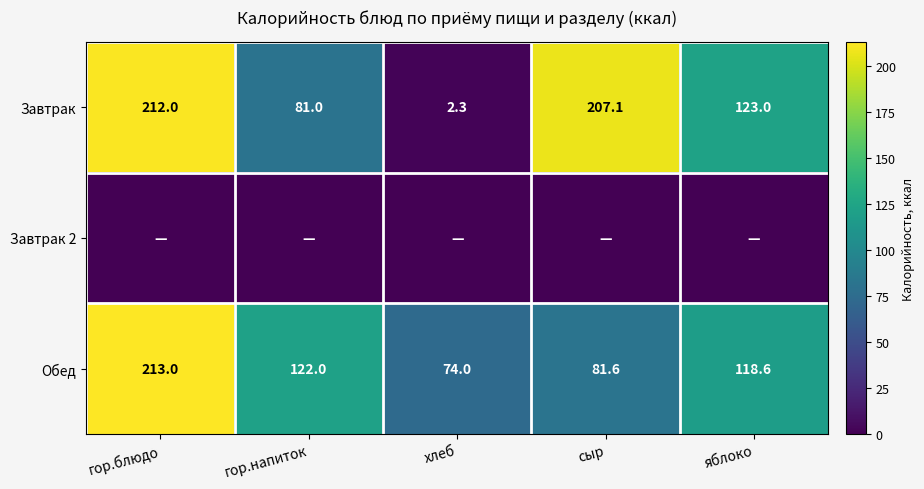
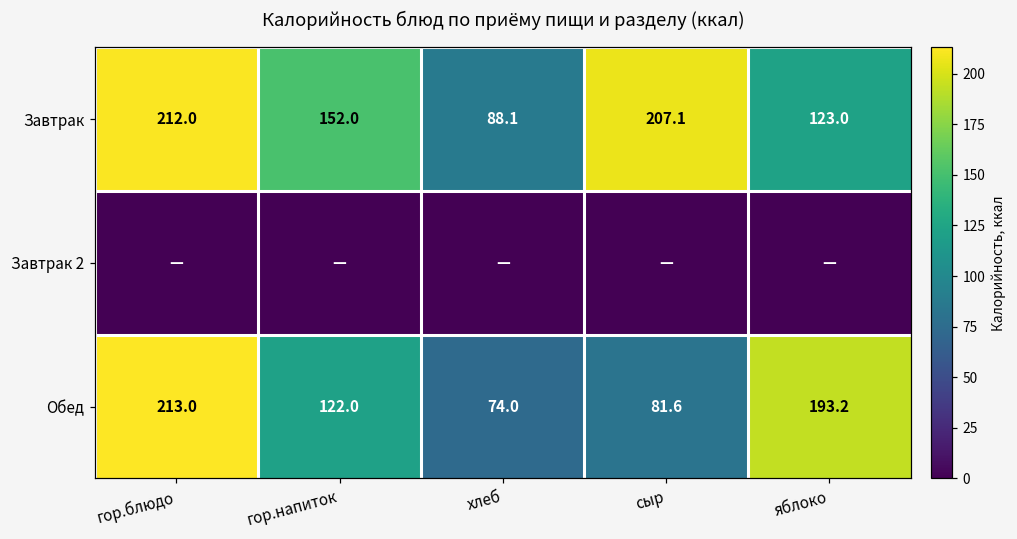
  {
    "Завтрак": {
      "гор.блюдо": 212.0,
-     "гор.напиток": 81.0,
-     "хлеб": 2.3,
+     "гор.напиток": 152.0,
+     "хлеб": 88.1,
      "сыр": 207.1,
      "яблоко": 123.0
    },
    "Обед": {
      "гор.блюдо": 213.0,
      "гор.напиток": 122.0,
      "хлеб": 74.0,
      "сыр": 81.6,
-     "яблоко": 118.6
+     "яблоко": 193.2
    }
  }
